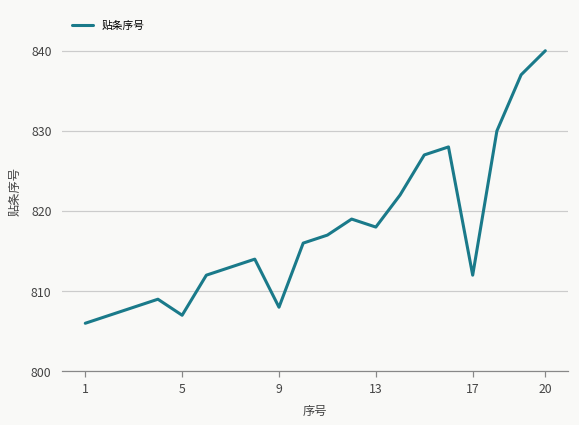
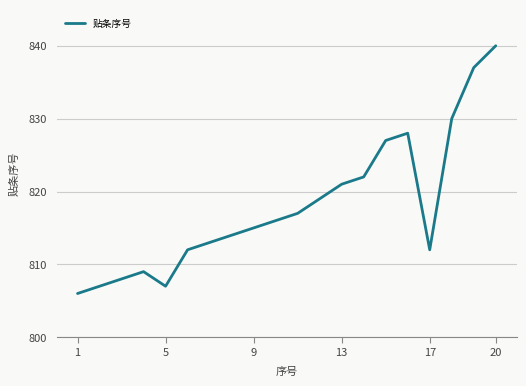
  {
    "1": 806,
    "5": 807,
-   "9": 808,
-   "13": 818,
+   "9": 815,
+   "13": 821,
    "17": 812,
    "20": 840
  }
